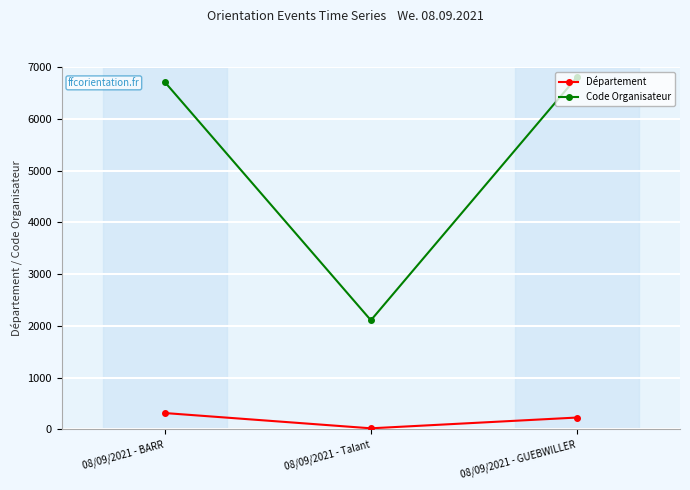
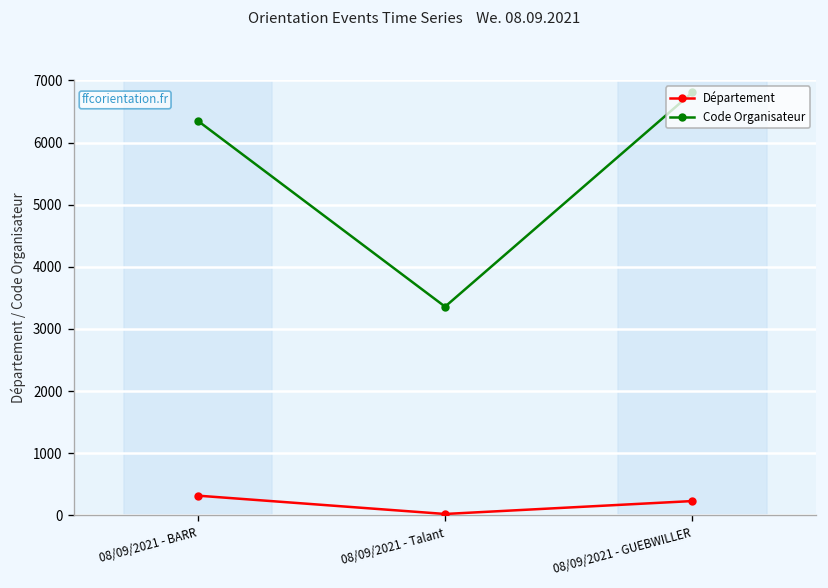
  {
    "Département": {
      "08/09/2021 - BARR": 300,
      "08/09/2021 - Talant": 0,
      "08/09/2021 - GUEBWILLER": 200
    },
    "Code Organisateur": {
-     "08/09/2021 - BARR": 6700,
-     "08/09/2021 - Talant": 2100
+     "08/09/2021 - BARR": 6400,
+     "08/09/2021 - Talant": 3400
    }
  }
